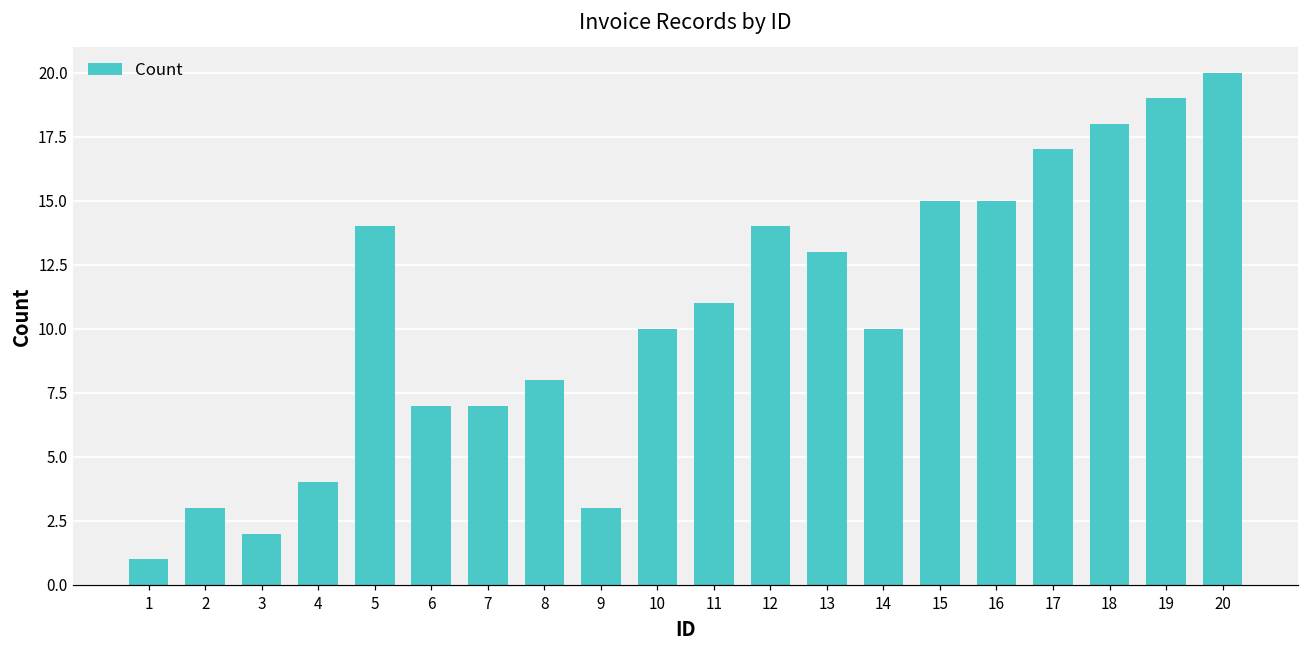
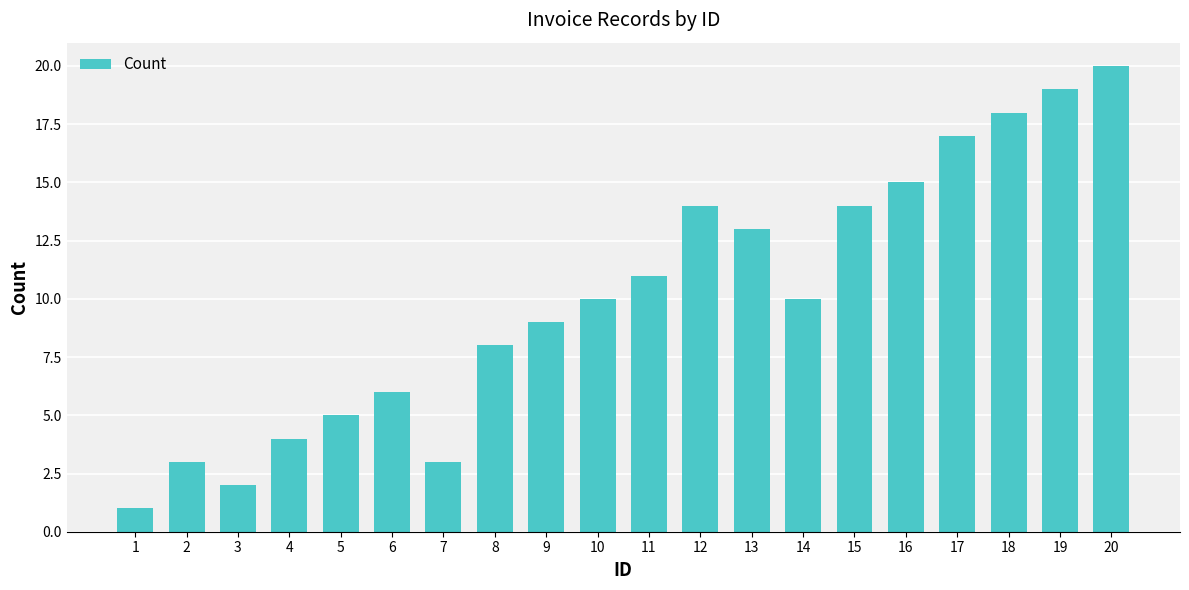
  {
    "1": 1,
    "2": 3,
    "3": 2,
    "4": 4,
-   "5": 14,
-   "6": 7,
-   "7": 7,
+   "5": 5,
+   "6": 6,
+   "7": 3,
    "8": 8,
-   "9": 3,
+   "9": 9,
    "10": 10,
    "11": 11,
    "12": 14,
    "13": 13,
    "14": 10,
-   "15": 15,
+   "15": 14,
    "16": 15,
    "17": 17,
    "18": 18,
    "19": 19,
    "20": 20
  }
